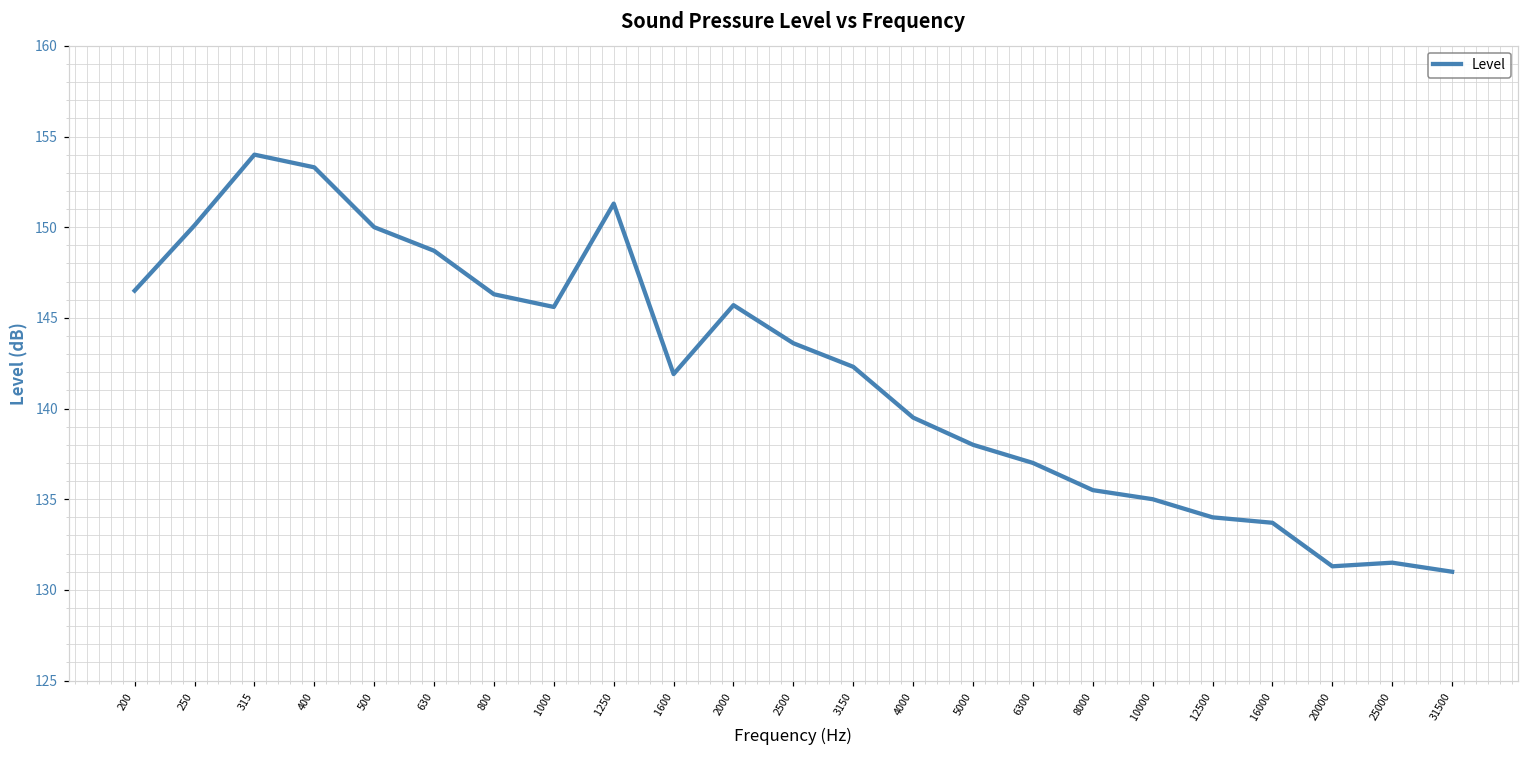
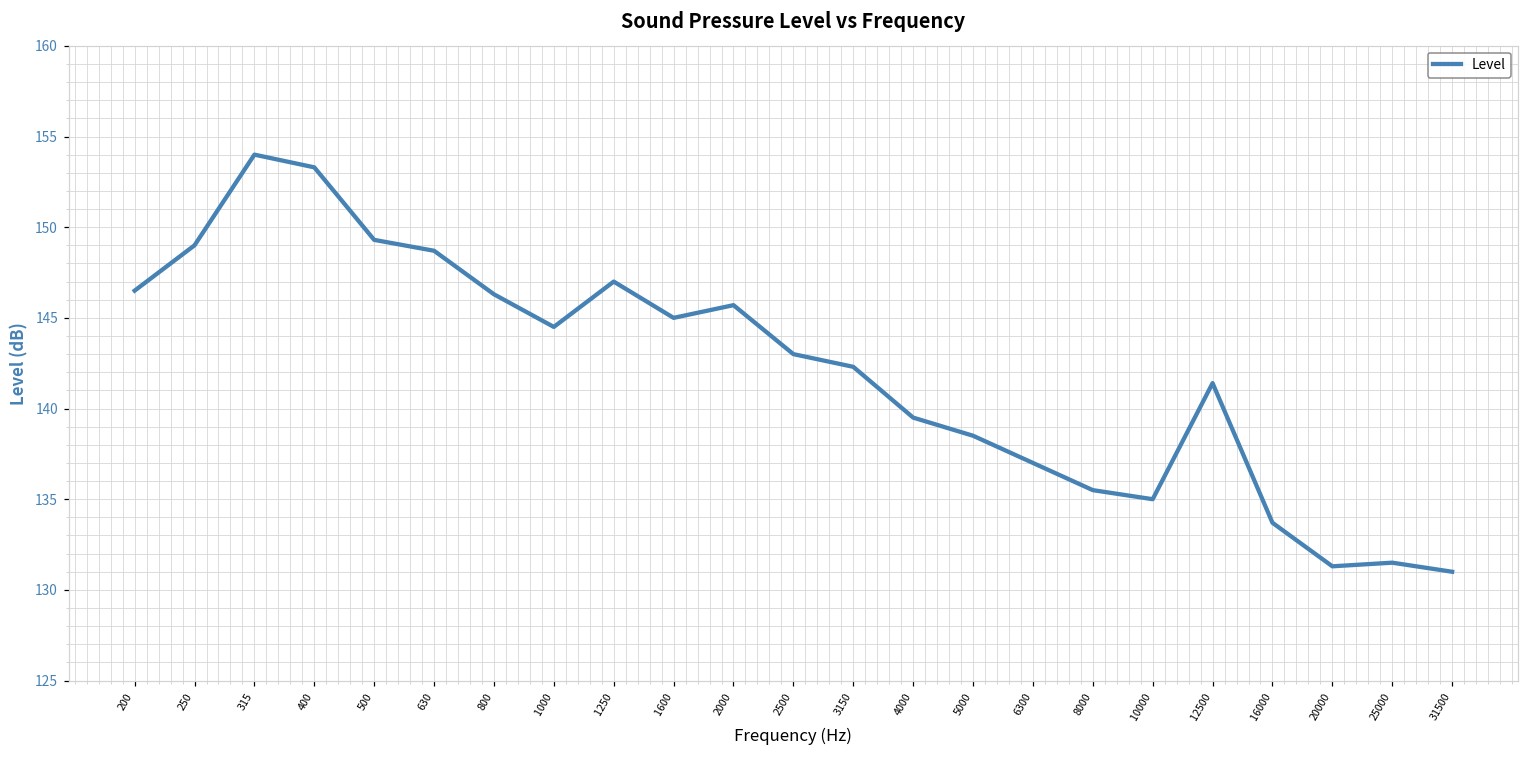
  {
    "200": 146.5,
-   "250": 150.1,
+   "250": 149.0,
    "315": 154.0,
    "400": 153.3,
-   "500": 150.0,
+   "500": 149.3,
    "630": 148.7,
    "800": 146.3,
-   "1000": 145.6,
-   "1250": 151.3,
-   "1600": 141.9,
+   "1000": 144.5,
+   "1250": 147.0,
+   "1600": 145.0,
    "2000": 145.7,
-   "2500": 143.6,
+   "2500": 143.0,
    "3150": 142.3,
    "4000": 139.5,
-   "5000": 138.0,
+   "5000": 138.5,
    "6300": 137.0,
    "8000": 135.5,
    "10000": 135.0,
-   "12500": 134.0,
+   "12500": 141.4,
    "16000": 133.7,
    "20000": 131.3,
    "25000": 131.5,
    "31500": 131.0
  }
